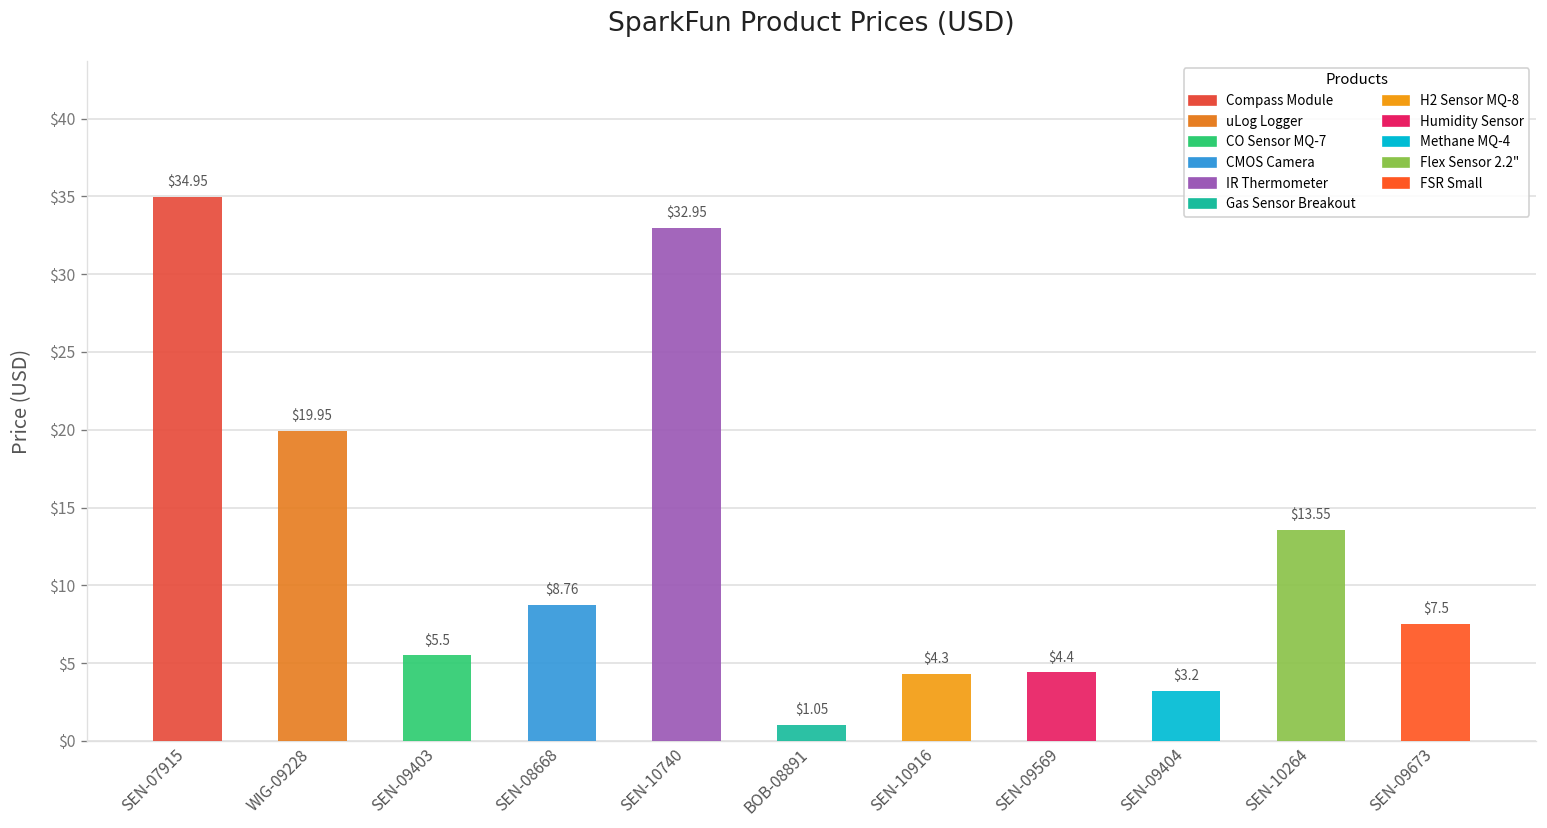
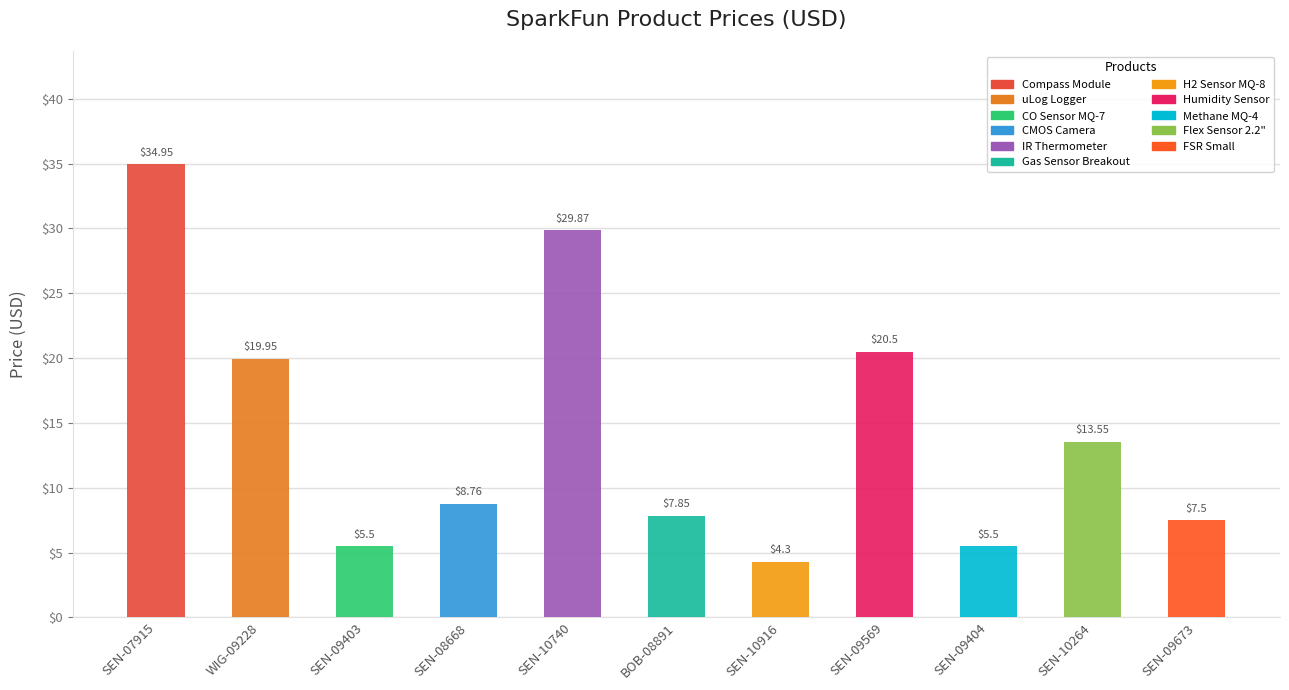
  {
    "SEN-07915": "$34.95",
    "WIG-09228": "$19.95",
    "SEN-09403": "$5.5",
    "SEN-08668": "$8.76",
-   "SEN-10740": "$32.95",
-   "BOB-08891": "$1.05",
+   "SEN-10740": "$29.87",
+   "BOB-08891": "$7.85",
    "SEN-10916": "$4.3",
-   "SEN-09569": "$4.4",
-   "SEN-09404": "$3.2",
+   "SEN-09569": "$20.5",
+   "SEN-09404": "$5.5",
    "SEN-10264": "$13.55",
    "SEN-09673": "$7.5"
  }
